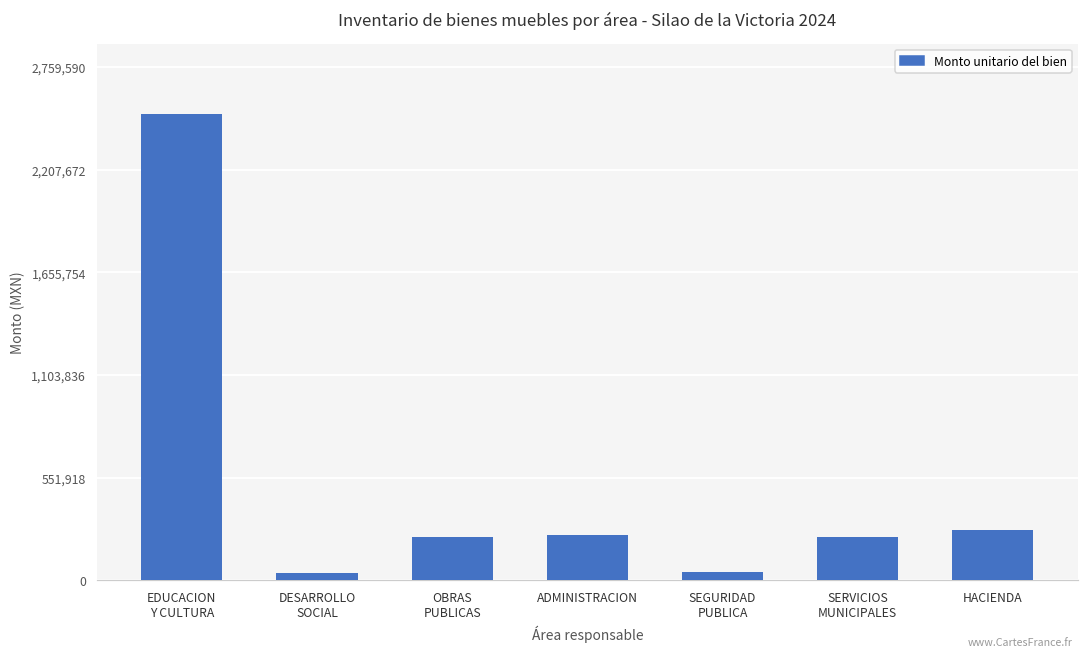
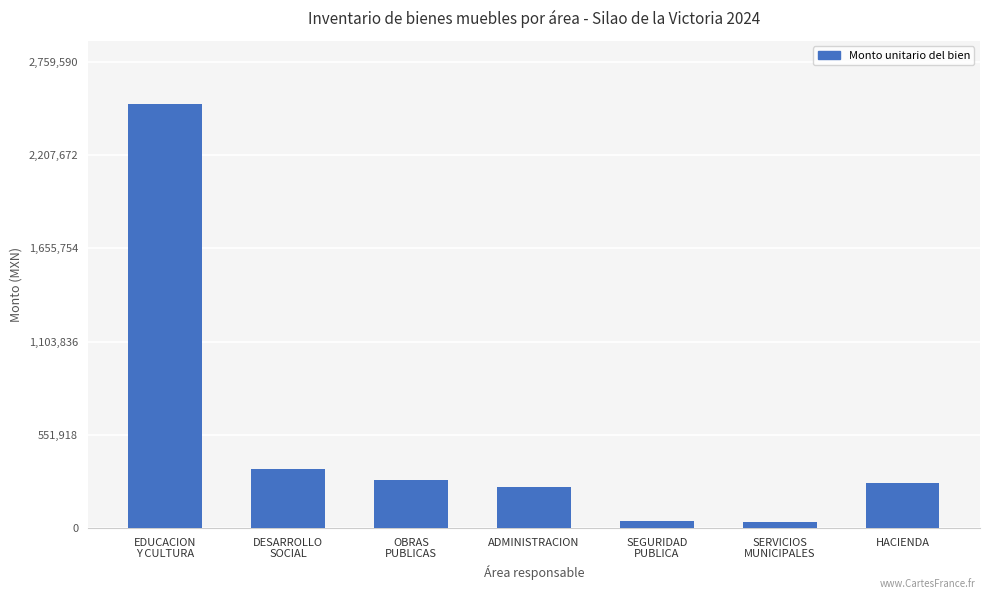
  {
    "EDUCACION Y CULTURA": "2,510,000",
-   "DESARROLLO SOCIAL": "40,000",
-   "OBRAS PUBLICAS": "230,000",
+   "DESARROLLO SOCIAL": "350,000",
+   "OBRAS PUBLICAS": "290,000",
    "ADMINISTRACION": "240,000",
    "SEGURIDAD PUBLICA": "40,000",
-   "SERVICIOS MUNICIPALES": "230,000",
+   "SERVICIOS MUNICIPALES": "40,000",
    "HACIENDA": "270,000"
  }
